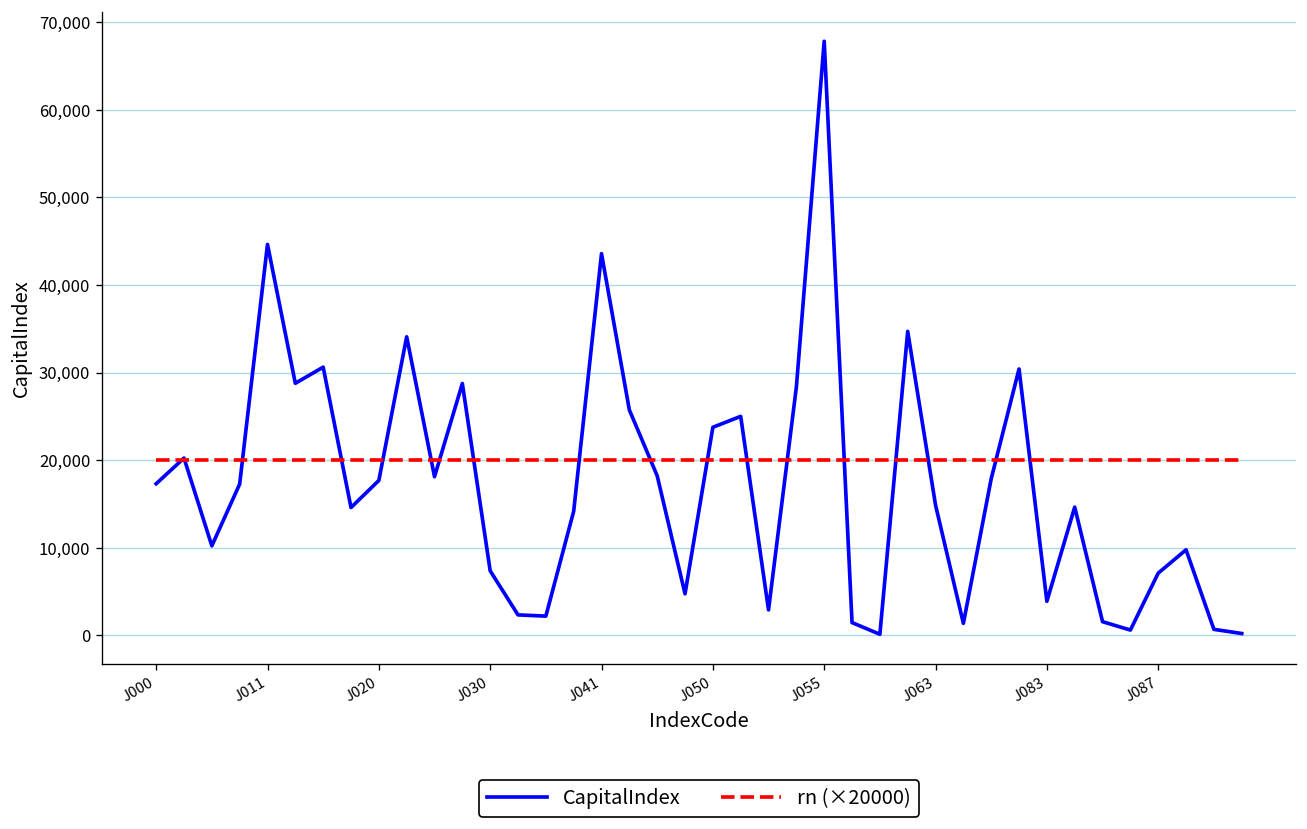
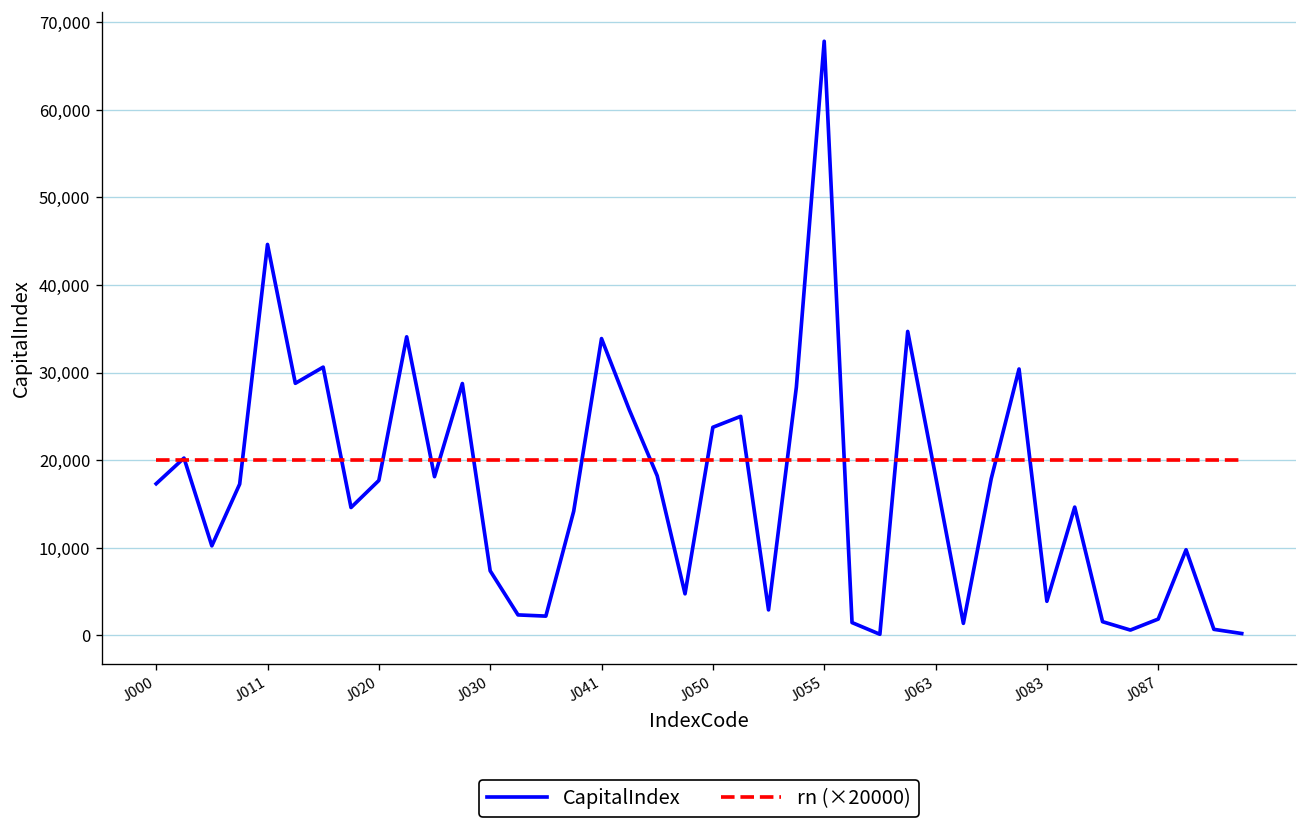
  {
    "CapitalIndex": {
      "J000": "17,000",
      "J011": "45,000",
      "J020": "18,000",
      "J030": "7,000",
-     "J041": "44,000",
+     "J041": "34,000",
      "J050": "24,000",
      "J055": "68,000",
-     "J063": "15,000",
+     "J063": "18,000",
      "J083": "4,000",
-     "J087": "7,000"
+     "J087": "2,000"
    },
    "rn (×20000)": {
      "J000": "20,000",
      "J011": "20,000",
      "J020": "20,000",
      "J030": "20,000",
      "J041": "20,000",
      "J050": "20,000",
      "J055": "20,000",
      "J063": "20,000",
      "J083": "20,000",
      "J087": "20,000"
    }
  }
